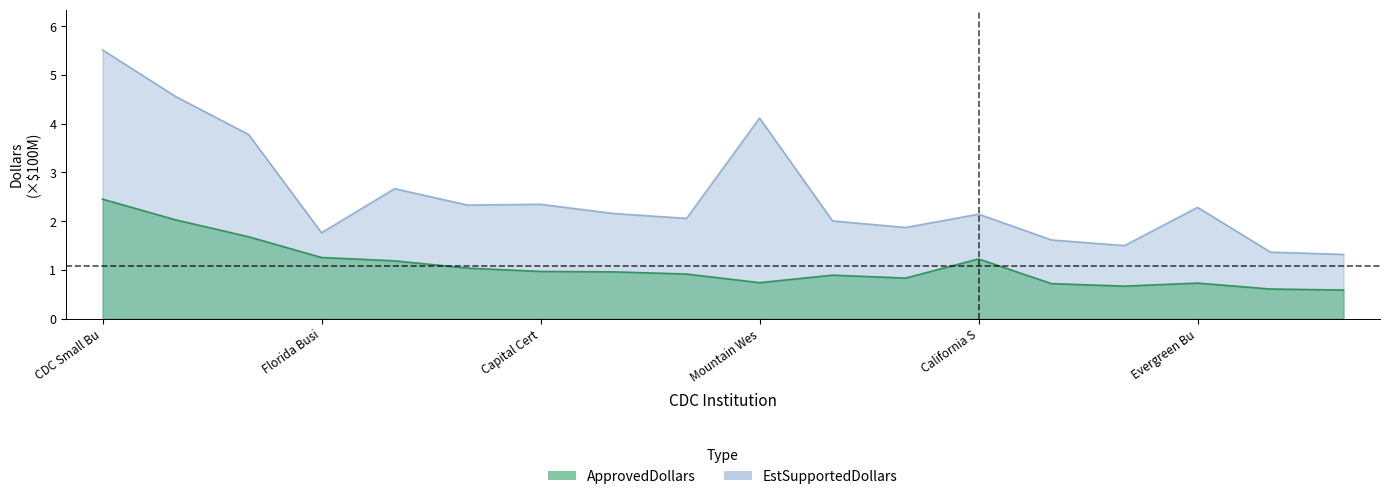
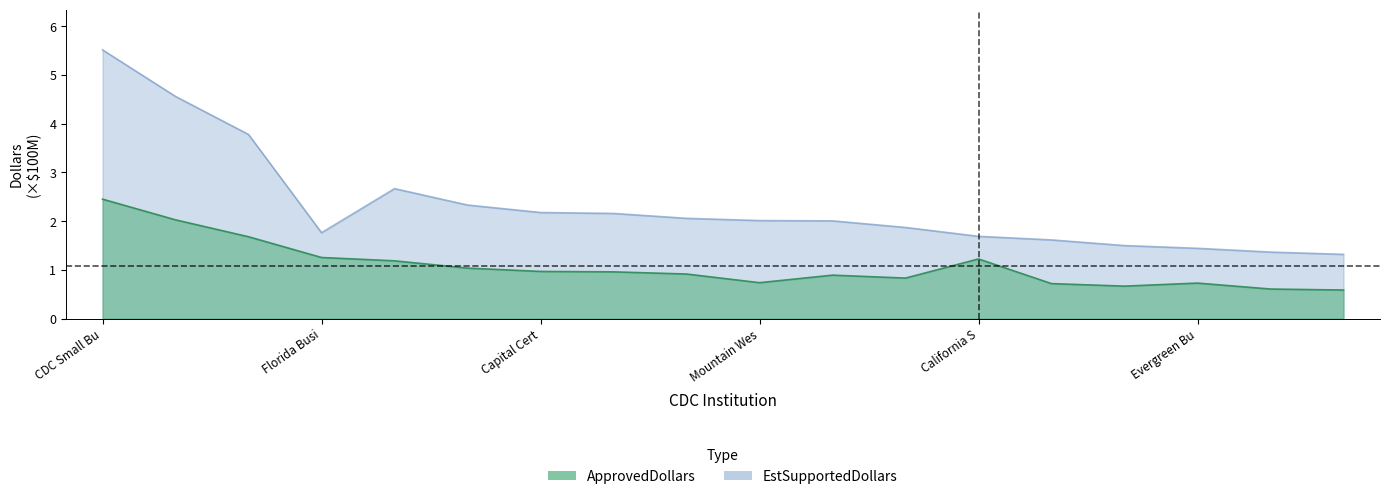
  {
    "EstSupportedDollars": {
      "CDC Small Bu": 5.5,
      "Florida Busi": 1.8,
-     "Capital Cert": 2.3,
-     "Mountain Wes": 4.1,
-     "California S": 2.1,
-     "Evergreen Bu": 2.3
+     "Capital Cert": 2.2,
+     "Mountain Wes": 2.0,
+     "California S": 1.7,
+     "Evergreen Bu": 1.4
    },
    "ApprovedDollars": {
      "CDC Small Bu": 2.5,
      "Florida Busi": 1.3,
      "Capital Cert": 1.0,
      "Mountain Wes": 0.7,
      "California S": 1.2,
      "Evergreen Bu": 0.7
    }
  }
